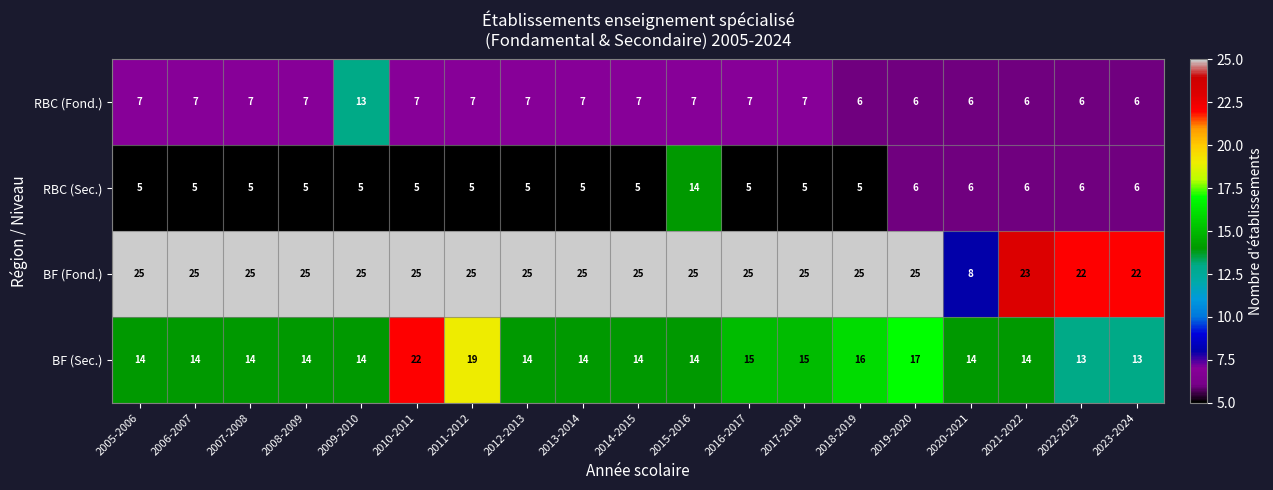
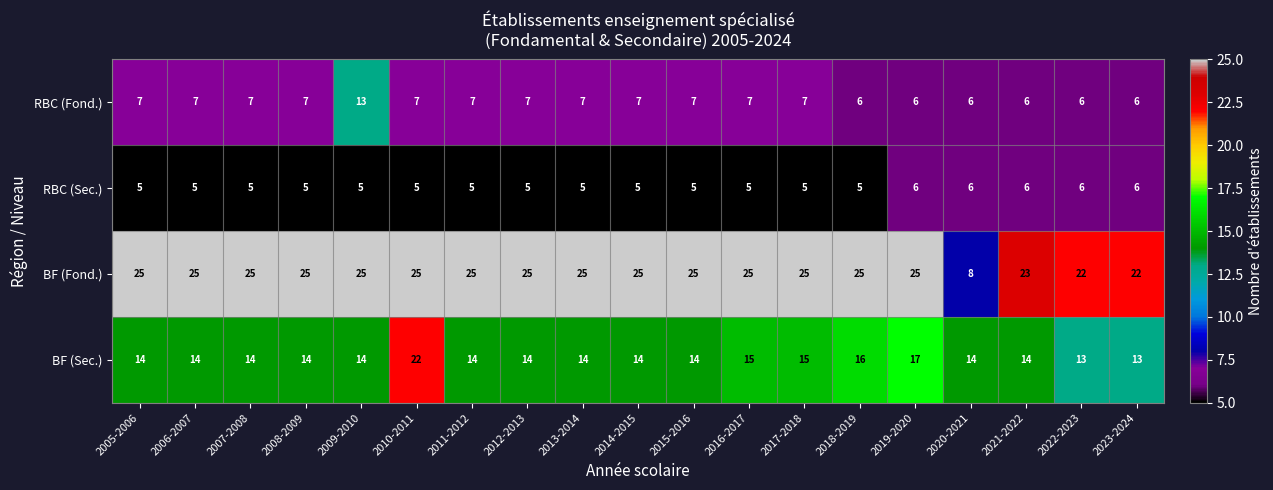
  {
    "RBC (Fond.)": {
      "2005-2006": 7,
      "2006-2007": 7,
      "2007-2008": 7,
      "2008-2009": 7,
      "2009-2010": 13,
      "2010-2011": 7,
      "2011-2012": 7,
      "2012-2013": 7,
      "2013-2014": 7,
      "2014-2015": 7,
      "2015-2016": 7,
      "2016-2017": 7,
      "2017-2018": 7,
      "2018-2019": 6,
      "2019-2020": 6,
      "2020-2021": 6,
      "2021-2022": 6,
      "2022-2023": 6,
      "2023-2024": 6
    },
    "RBC (Sec.)": {
      "2005-2006": 5,
      "2006-2007": 5,
      "2007-2008": 5,
      "2008-2009": 5,
      "2009-2010": 5,
      "2010-2011": 5,
      "2011-2012": 5,
      "2012-2013": 5,
      "2013-2014": 5,
      "2014-2015": 5,
-     "2015-2016": 14,
+     "2015-2016": 5,
      "2016-2017": 5,
      "2017-2018": 5,
      "2018-2019": 5,
      "2019-2020": 6,
      "2020-2021": 6,
      "2021-2022": 6,
      "2022-2023": 6,
      "2023-2024": 6
    },
    "BF (Fond.)": {
      "2005-2006": 25,
      "2006-2007": 25,
      "2007-2008": 25,
      "2008-2009": 25,
      "2009-2010": 25,
      "2010-2011": 25,
      "2011-2012": 25,
      "2012-2013": 25,
      "2013-2014": 25,
      "2014-2015": 25,
      "2015-2016": 25,
      "2016-2017": 25,
      "2017-2018": 25,
      "2018-2019": 25,
      "2019-2020": 25,
      "2020-2021": 8,
      "2021-2022": 23,
      "2022-2023": 22,
      "2023-2024": 22
    },
    "BF (Sec.)": {
      "2005-2006": 14,
      "2006-2007": 14,
      "2007-2008": 14,
      "2008-2009": 14,
      "2009-2010": 14,
      "2010-2011": 22,
-     "2011-2012": 19,
+     "2011-2012": 14,
      "2012-2013": 14,
      "2013-2014": 14,
      "2014-2015": 14,
      "2015-2016": 14,
      "2016-2017": 15,
      "2017-2018": 15,
      "2018-2019": 16,
      "2019-2020": 17,
      "2020-2021": 14,
      "2021-2022": 14,
      "2022-2023": 13,
      "2023-2024": 13
    }
  }
